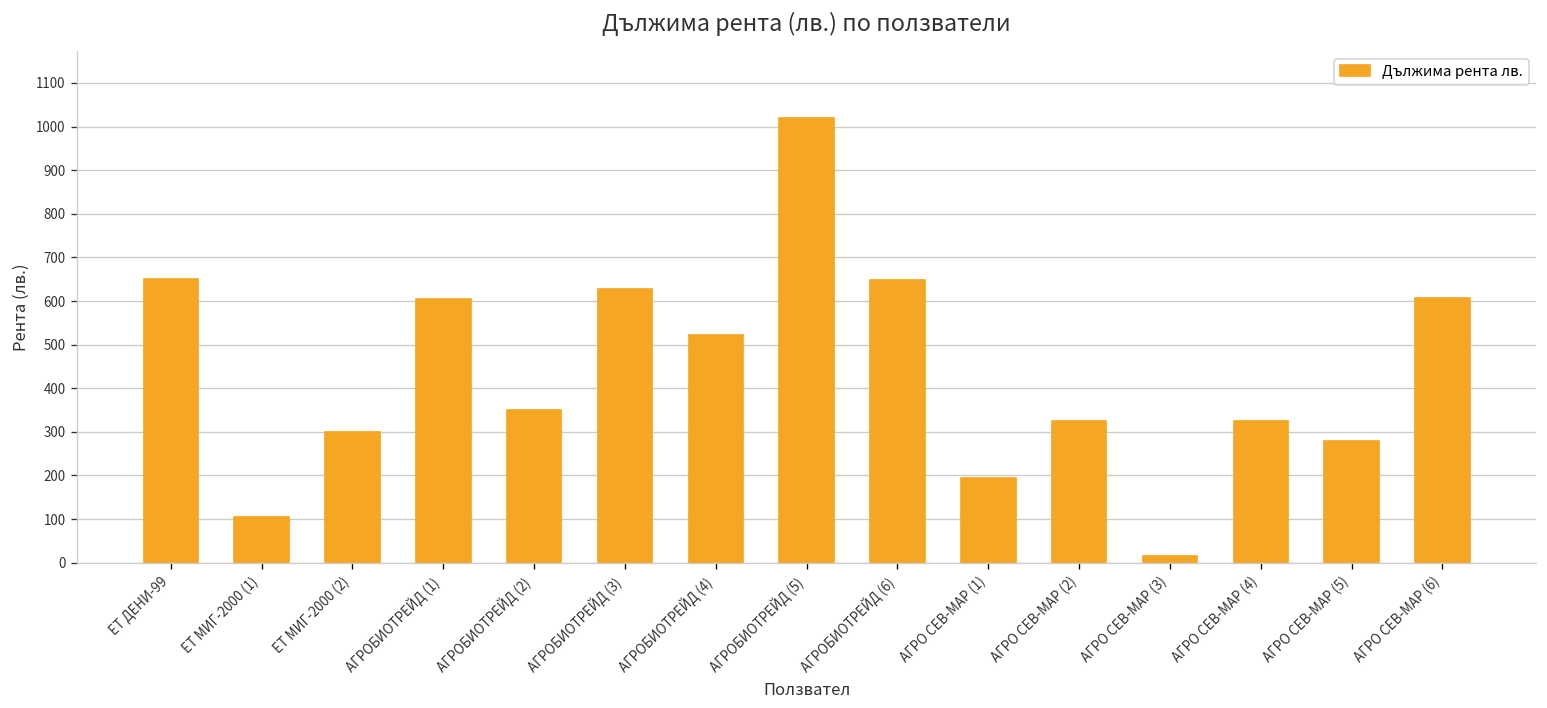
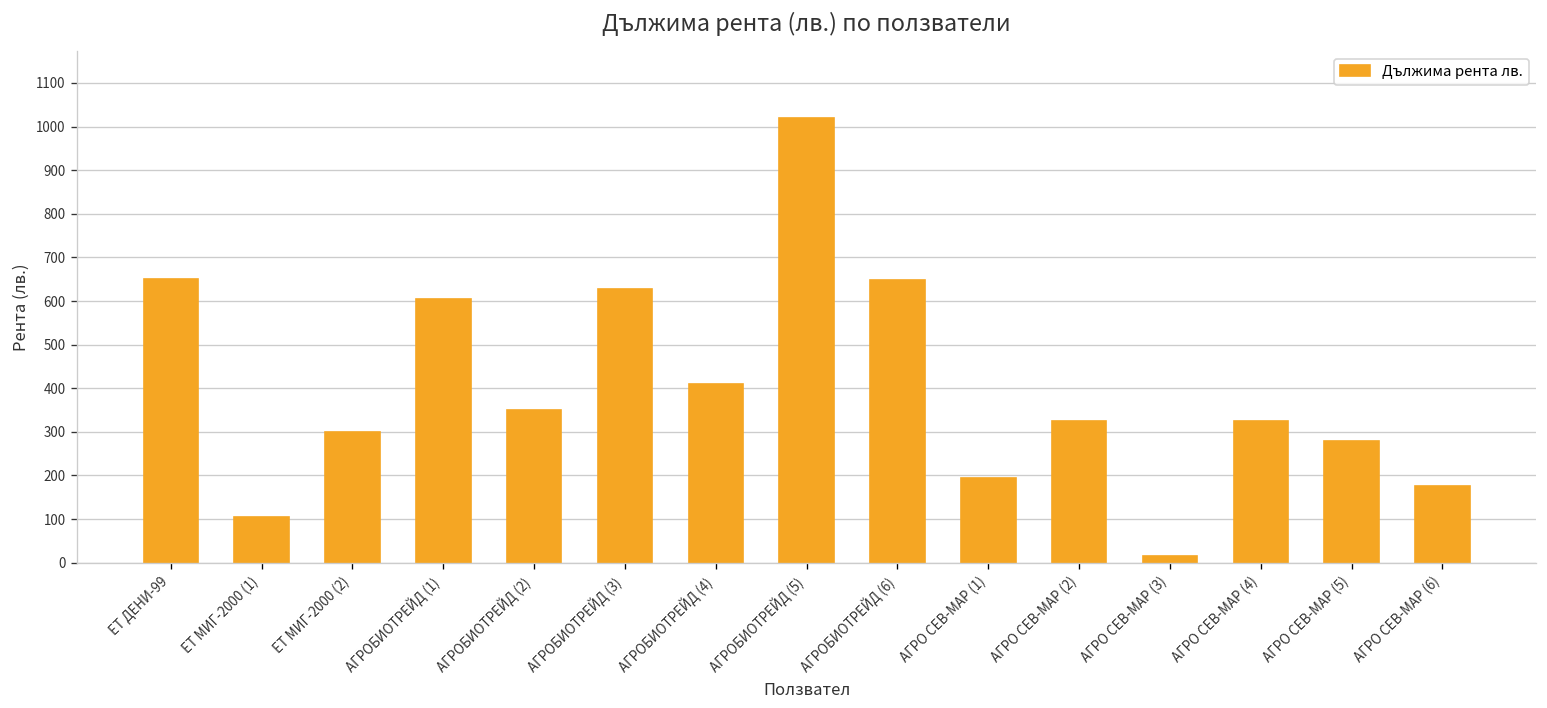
  {
    "ЕТ ДЕНИ-99": 650,
    "ET МИГ-2000 (1)": 100,
    "ET МИГ-2000 (2)": 300,
    "АГРОБИОТРЕЙД (1)": 600,
    "АГРОБИОТРЕЙД (2)": 350,
    "АГРОБИОТРЕЙД (3)": 630,
-   "АГРОБИОТРЕЙД (4)": 520,
+   "АГРОБИОТРЕЙД (4)": 410,
    "АГРОБИОТРЕЙД (5)": 1020,
    "АГРОБИОТРЕЙД (6)": 650,
    "АГРО СЕВ-МАР (1)": 190,
    "АГРО СЕВ-МАР (2)": 320,
    "АГРО СЕВ-МАР (3)": 10,
    "АГРО СЕВ-МАР (4)": 320,
    "АГРО СЕВ-МАР (5)": 280,
-   "АГРО СЕВ-МАР (6)": 610
+   "АГРО СЕВ-МАР (6)": 180
  }
